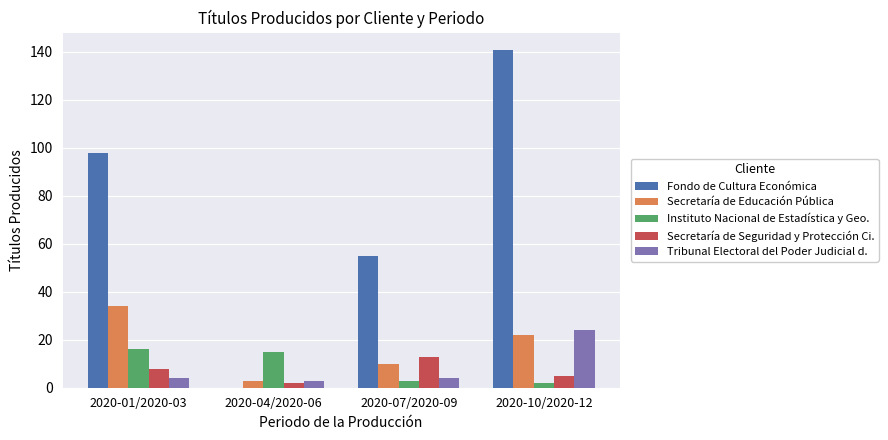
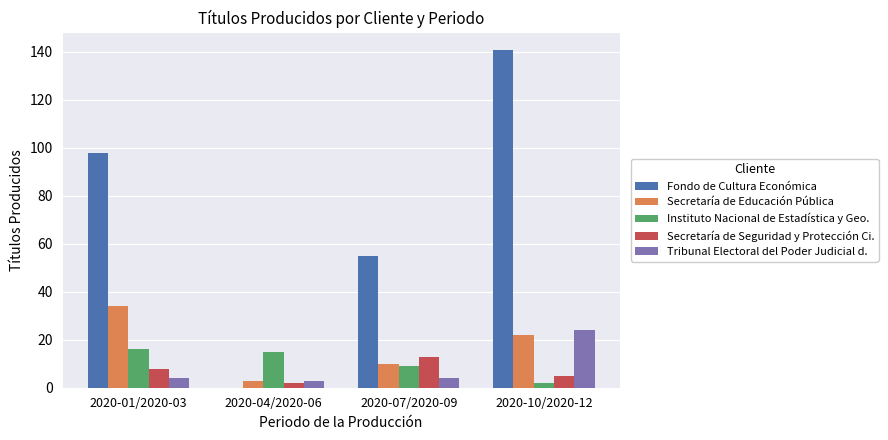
  {
    "Instituto Nacional de Estadística y Geo.": {
      "2020-01/2020-03": 16,
      "2020-04/2020-06": 15,
-     "2020-07/2020-09": 3,
+     "2020-07/2020-09": 9,
      "2020-10/2020-12": 2
    }
  }
